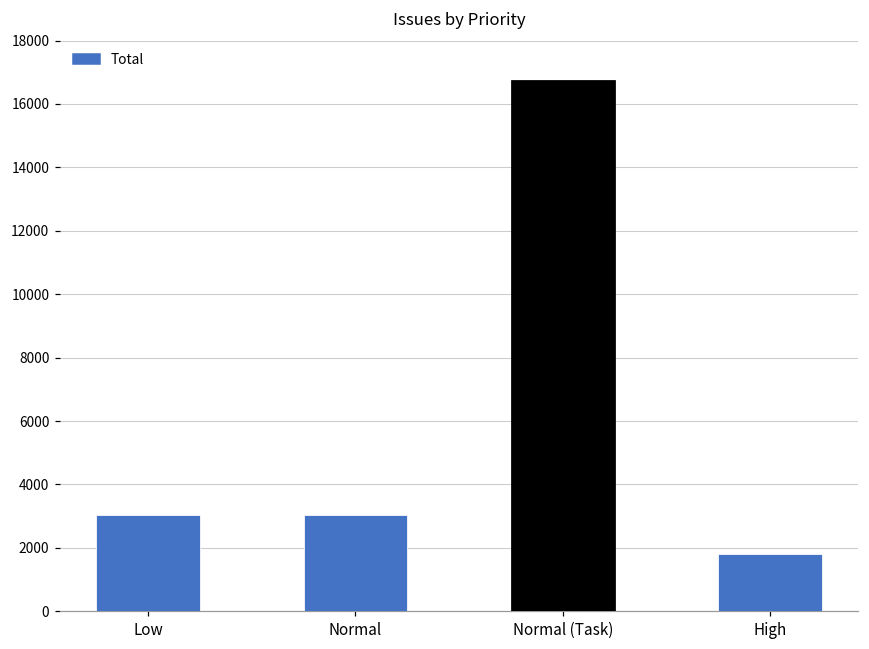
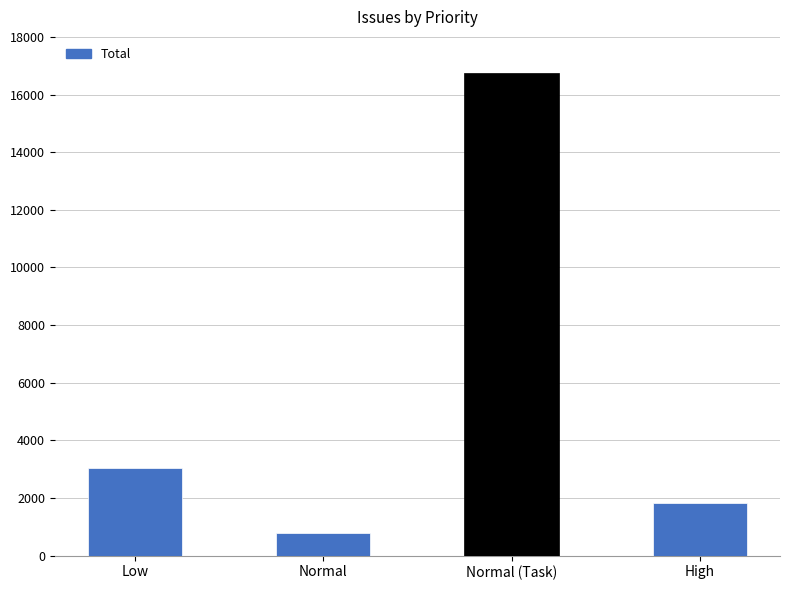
  {
    "Low": 3000,
-   "Normal": 3000,
+   "Normal": 800,
    "Normal (Task)": 16800,
    "High": 1800
  }
